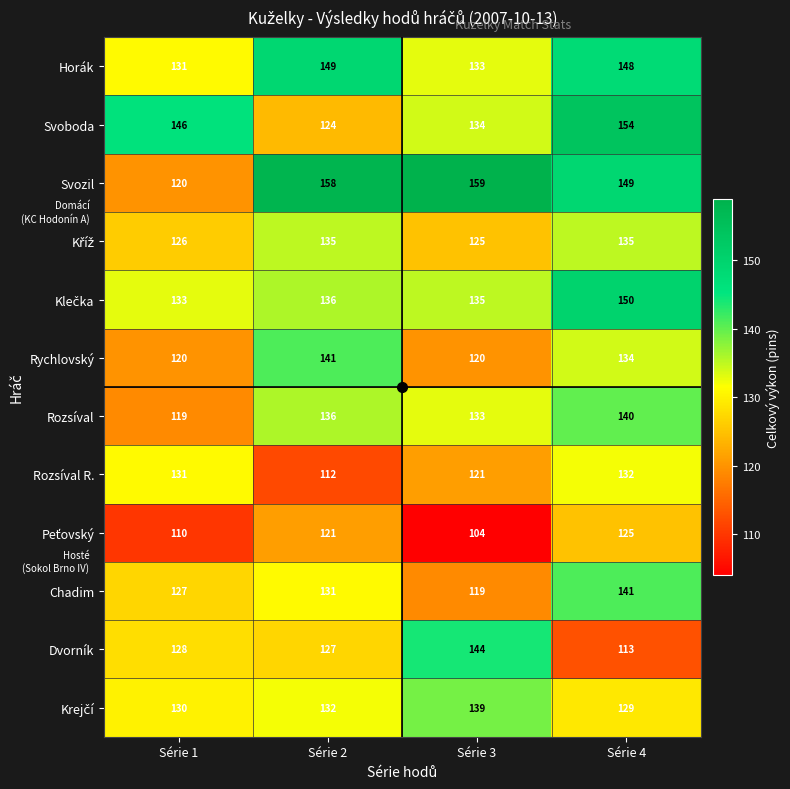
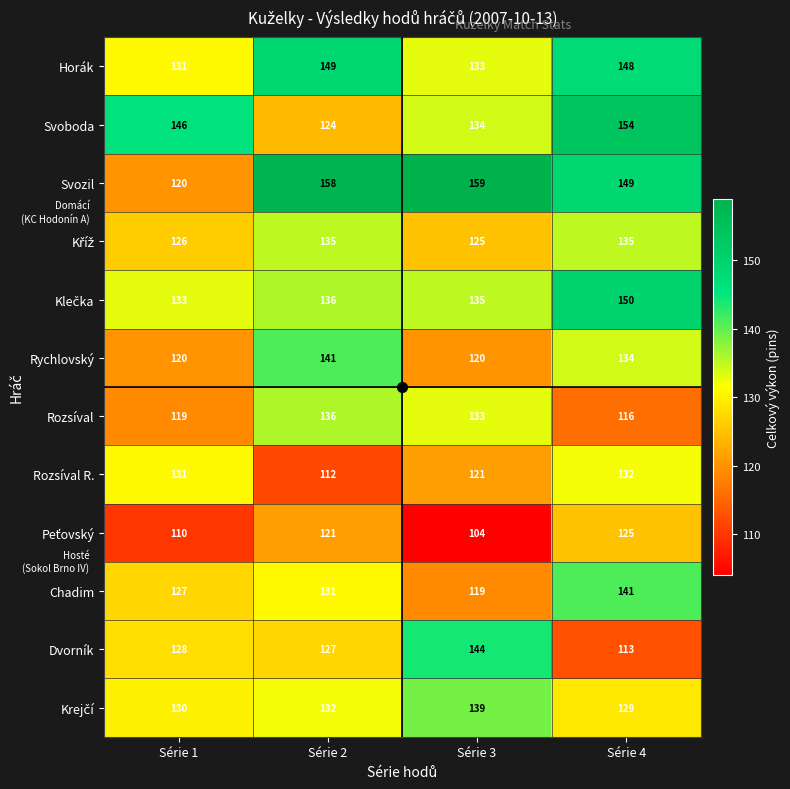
  {
    "Horák": {
      "Série 1": 131,
      "Série 2": 149,
      "Série 3": 133,
      "Série 4": 148
    },
    "Svoboda": {
      "Série 1": 146,
      "Série 2": 124,
      "Série 3": 134,
      "Série 4": 154
    },
    "Svozil": {
      "Série 1": 120,
      "Série 2": 158,
      "Série 3": 159,
      "Série 4": 149
    },
    "Kříž": {
      "Série 1": 126,
      "Série 2": 135,
      "Série 3": 125,
      "Série 4": 135
    },
    "Klečka": {
      "Série 1": 133,
      "Série 2": 136,
      "Série 3": 135,
      "Série 4": 150
    },
    "Rychlovský": {
      "Série 1": 120,
      "Série 2": 141,
      "Série 3": 120,
      "Série 4": 134
    },
    "Rozsíval": {
      "Série 1": 119,
      "Série 2": 136,
      "Série 3": 133,
-     "Série 4": 140
+     "Série 4": 116
    },
    "Rozsíval R.": {
      "Série 1": 131,
      "Série 2": 112,
      "Série 3": 121,
      "Série 4": 132
    },
    "Peťovský": {
      "Série 1": 110,
      "Série 2": 121,
      "Série 3": 104,
      "Série 4": 125
    },
    "Chadim": {
      "Série 1": 127,
      "Série 2": 131,
      "Série 3": 119,
      "Série 4": 141
    },
    "Dvorník": {
      "Série 1": 128,
      "Série 2": 127,
      "Série 3": 144,
      "Série 4": 113
    },
    "Krejčí": {
      "Série 1": 130,
      "Série 2": 132,
      "Série 3": 139,
      "Série 4": 129
    }
  }
